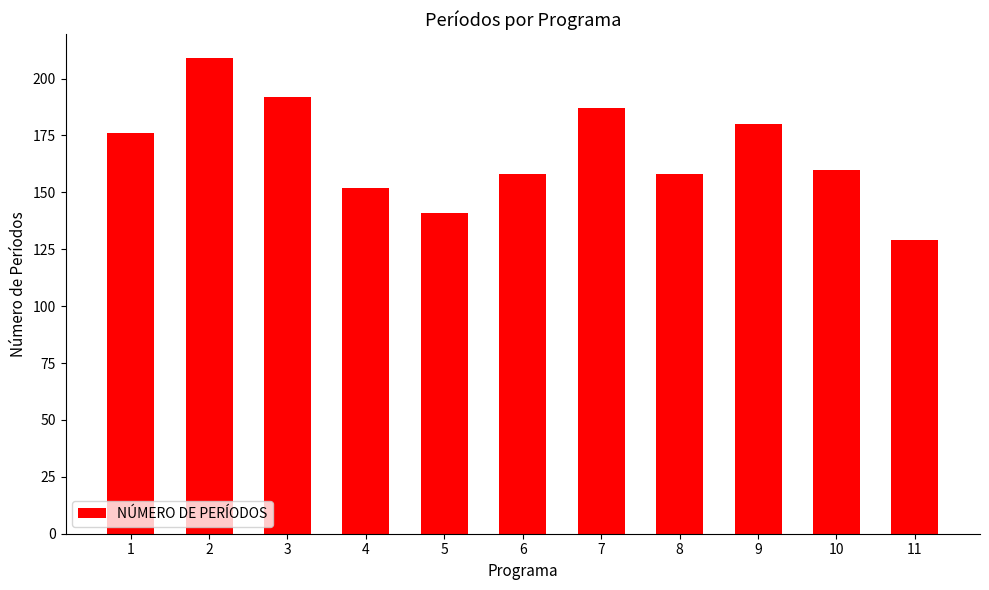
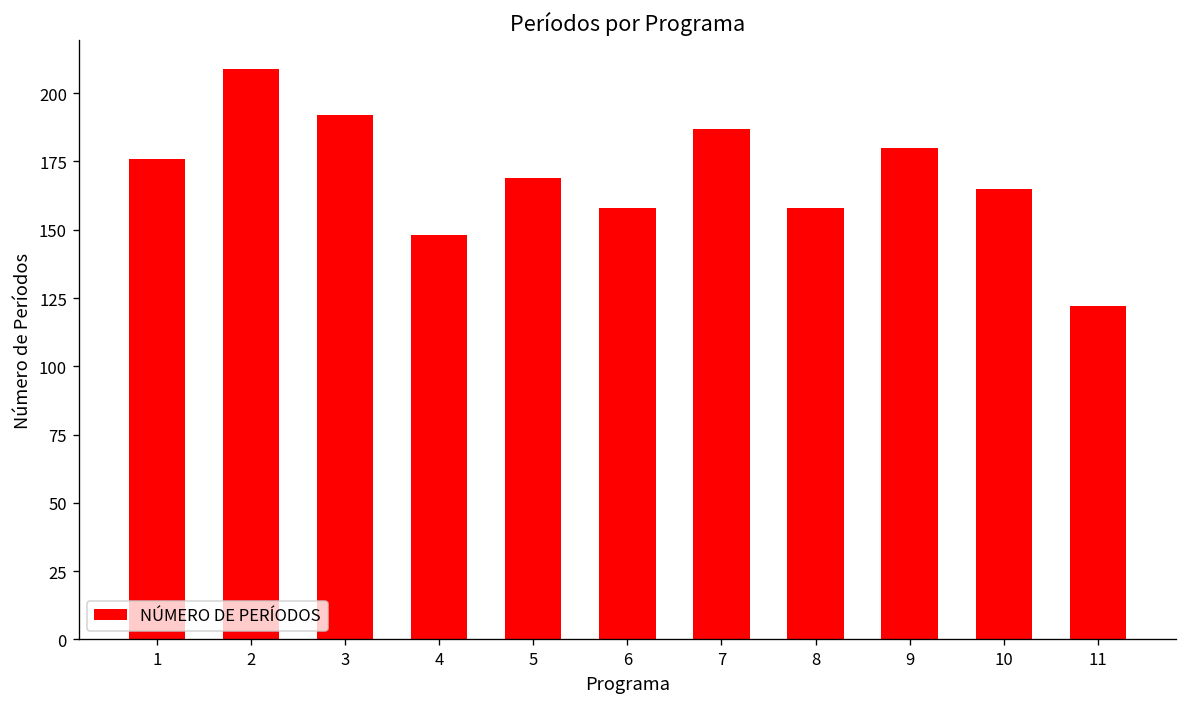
  {
    "1": 176,
    "2": 209,
    "3": 192,
-   "4": 152,
-   "5": 141,
+   "4": 148,
+   "5": 169,
    "6": 158,
    "7": 187,
    "8": 158,
    "9": 180,
-   "10": 160,
-   "11": 129
+   "10": 165,
+   "11": 122
  }
